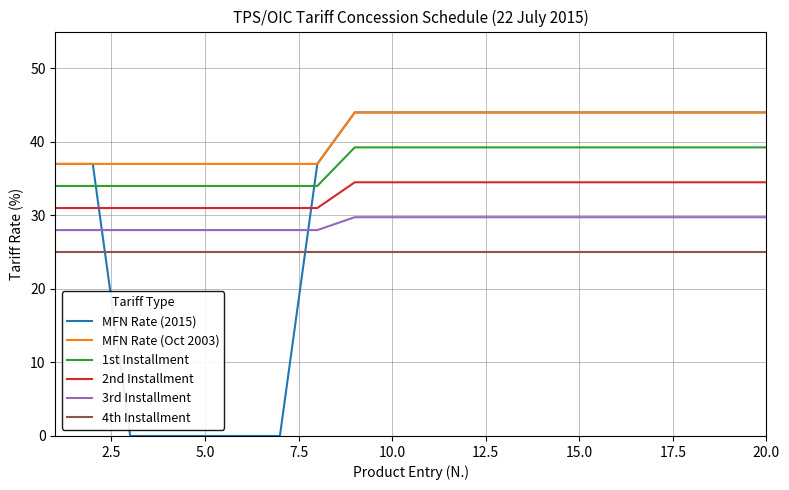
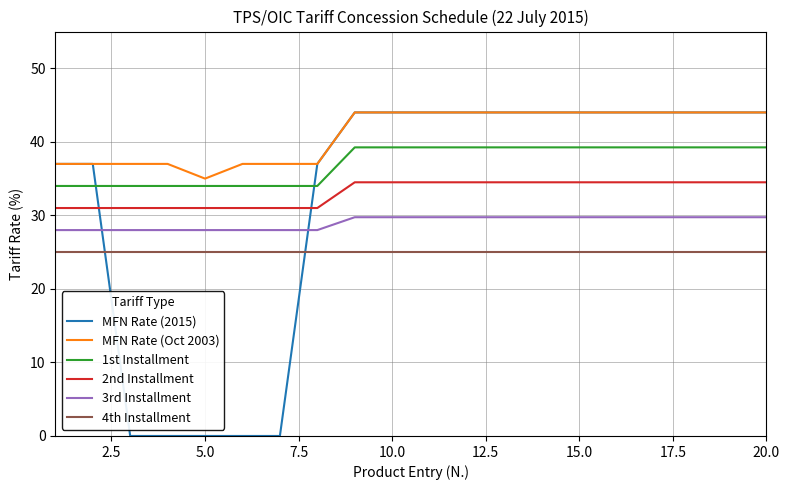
  {
    "MFN Rate (2015)": {
      "5.0": 0
    },
    "MFN Rate (Oct 2003)": {
-     "5.0": 37
+     "5.0": 35
    },
    "1st Installment": {
      "5.0": 34,
      "10.0": 39,
      "15.0": 39,
      "20.0": 39
    },
    "2nd Installment": {
      "5.0": 31,
      "10.0": 35,
      "15.0": 35,
      "20.0": 35
    },
    "3rd Installment": {
      "5.0": 28,
      "10.0": 30,
      "15.0": 30,
      "20.0": 30
    },
    "4th Installment": {
      "5.0": 25,
      "10.0": 25,
      "15.0": 25,
      "20.0": 25
    }
  }
